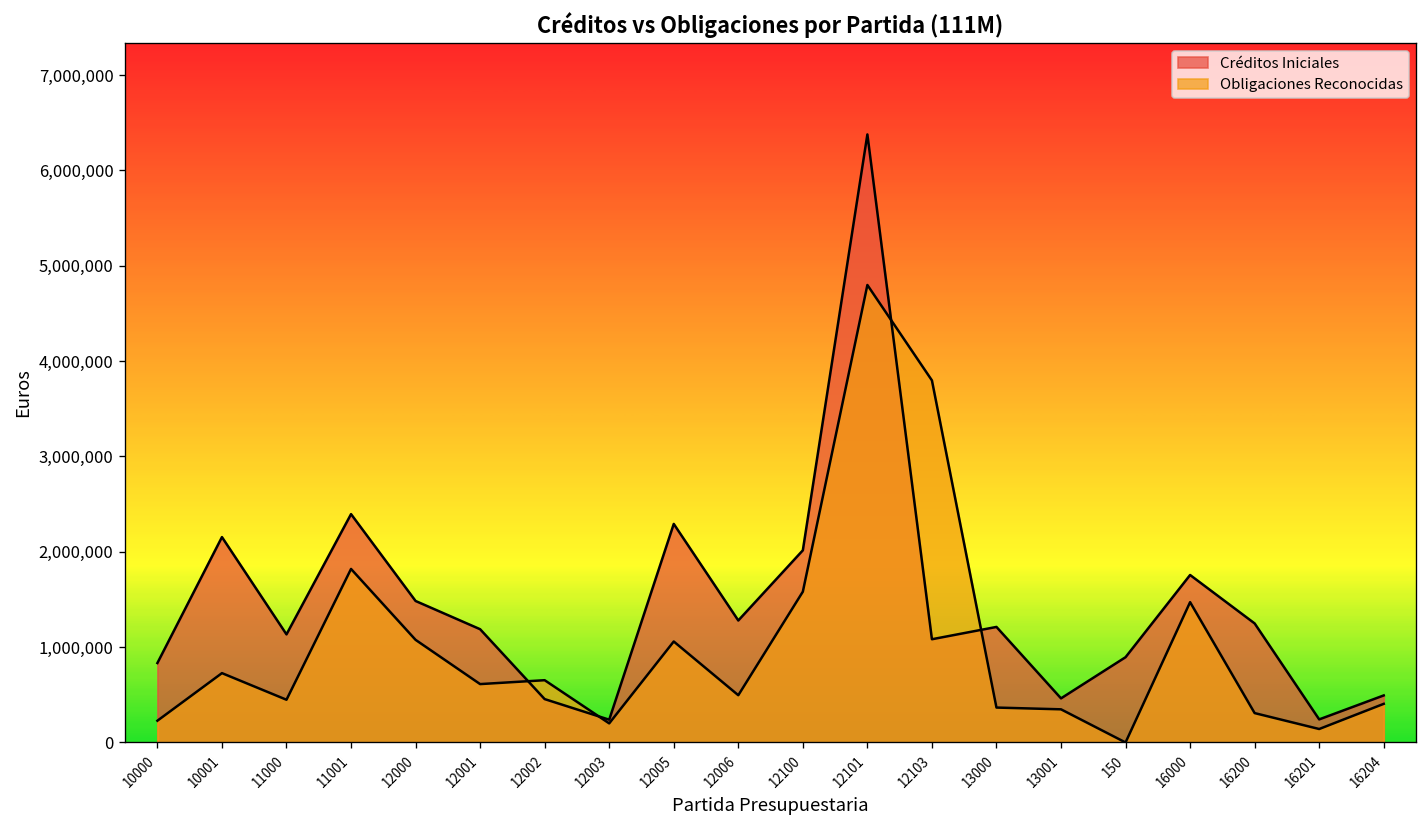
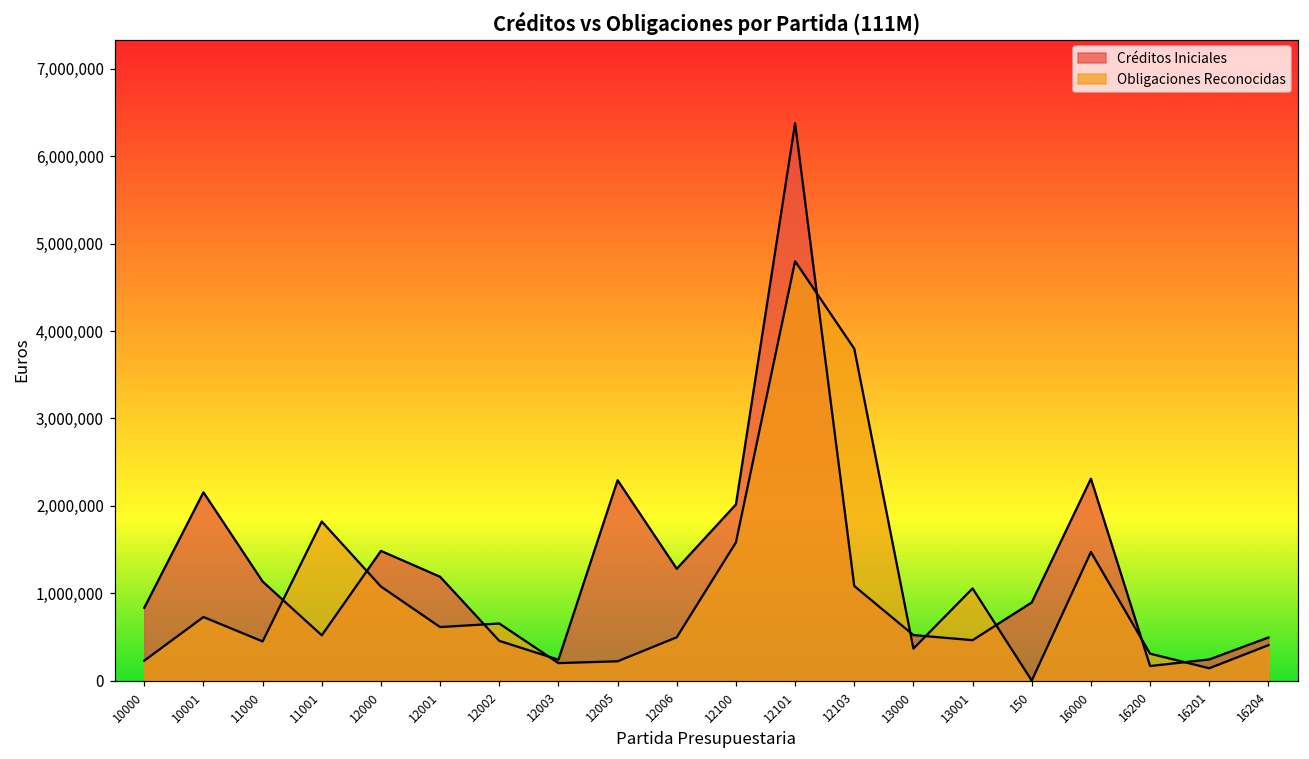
  {
    "Créditos Iniciales": {
      "10000": "800,000",
      "10001": "2,200,000",
      "11000": "1,100,000",
-     "11001": "2,400,000",
+     "11001": "500,000",
      "12000": "1,500,000",
      "12001": "1,200,000",
      "12002": "500,000",
      "12003": "200,000",
      "12005": "2,300,000",
      "12006": "1,300,000",
      "12100": "2,000,000",
      "12101": "6,400,000",
      "12103": "1,100,000",
-     "13000": "1,200,000",
+     "13000": "500,000",
      "13001": "500,000",
      "150": "900,000",
-     "16000": "1,800,000",
-     "16200": "1,200,000",
+     "16000": "2,300,000",
+     "16200": "200,000",
      "16201": "200,000",
      "16204": "500,000"
    },
    "Obligaciones Reconocidas": {
      "10000": "200,000",
      "10001": "700,000",
      "11000": "400,000",
      "11001": "1,800,000",
      "12000": "1,100,000",
      "12001": "600,000",
      "12002": "700,000",
      "12003": "200,000",
-     "12005": "1,100,000",
+     "12005": "200,000",
      "12006": "500,000",
      "12100": "1,600,000",
      "12101": "4,800,000",
      "12103": "3,800,000",
      "13000": "400,000",
-     "13001": "300,000",
+     "13001": "1,100,000",
      "150": "0",
      "16000": "1,500,000",
      "16200": "300,000",
      "16201": "100,000",
      "16204": "400,000"
    }
  }
